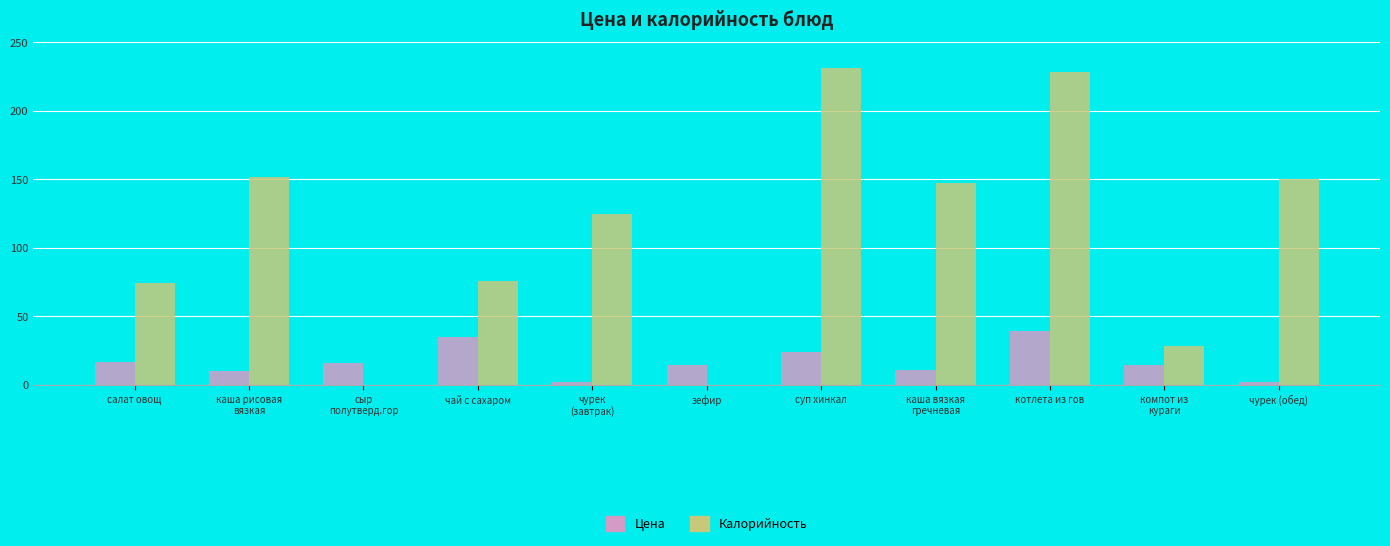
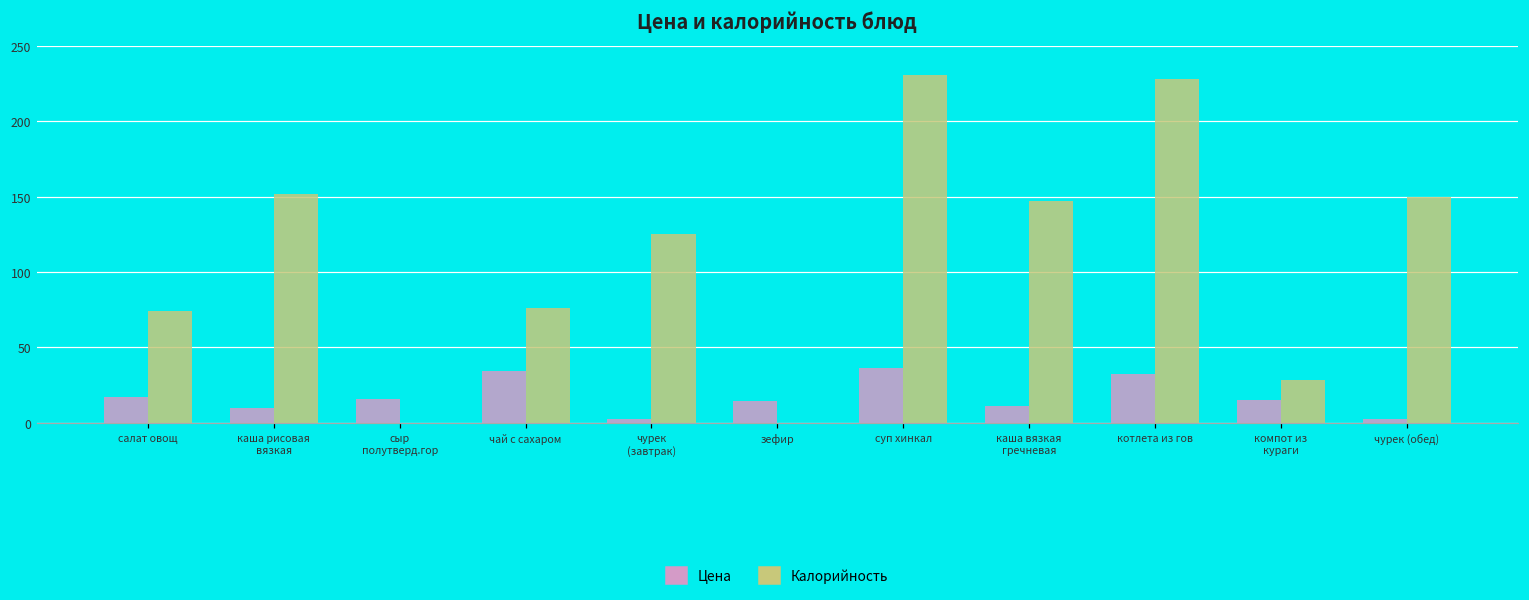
  {
    "Цена": {
      "салат овощ": 17,
      "каша рисовая вязкая": 10,
      "сыр полутверд.гор": 16,
      "чай с сахаром": 35,
      "чурек (завтрак)": 2,
      "зефир": 14,
-     "суп хинкал": 24,
+     "суп хинкал": 36,
      "каша вязкая гречневая": 11,
-     "котлета из гов": 40,
+     "котлета из гов": 32,
      "компот из кураги": 15,
      "чурек (обед)": 2
    },
    "Калорийность": {
      "салат овощ": 74,
      "каша рисовая вязкая": 152,
      "сыр полутверд.гор": 0,
      "чай с сахаром": 76,
      "чурек (завтрак)": 125,
      "зефир": 0,
      "суп хинкал": 231,
      "каша вязкая гречневая": 147,
      "котлета из гов": 228,
      "компот из кураги": 28,
      "чурек (обед)": 150
    }
  }
